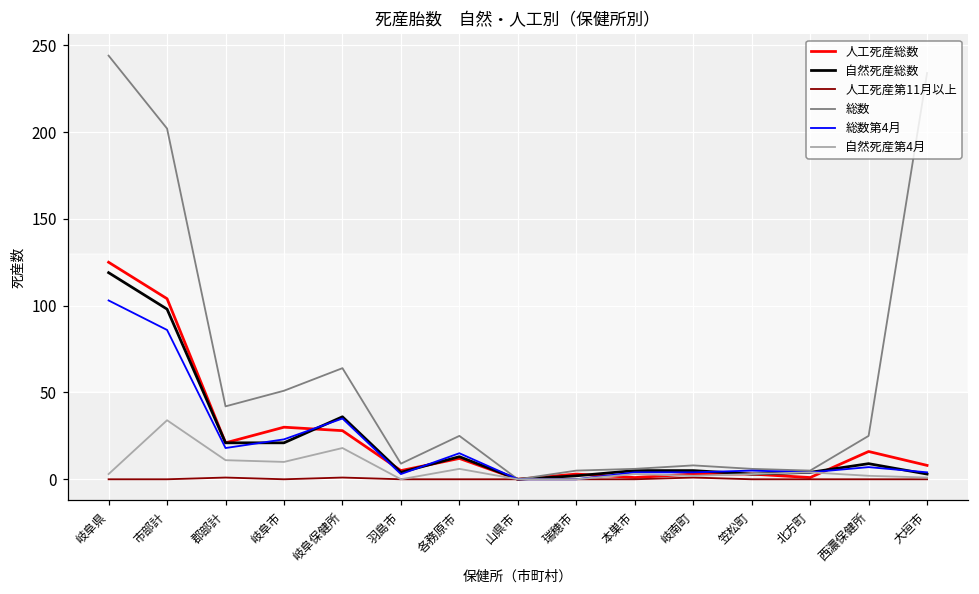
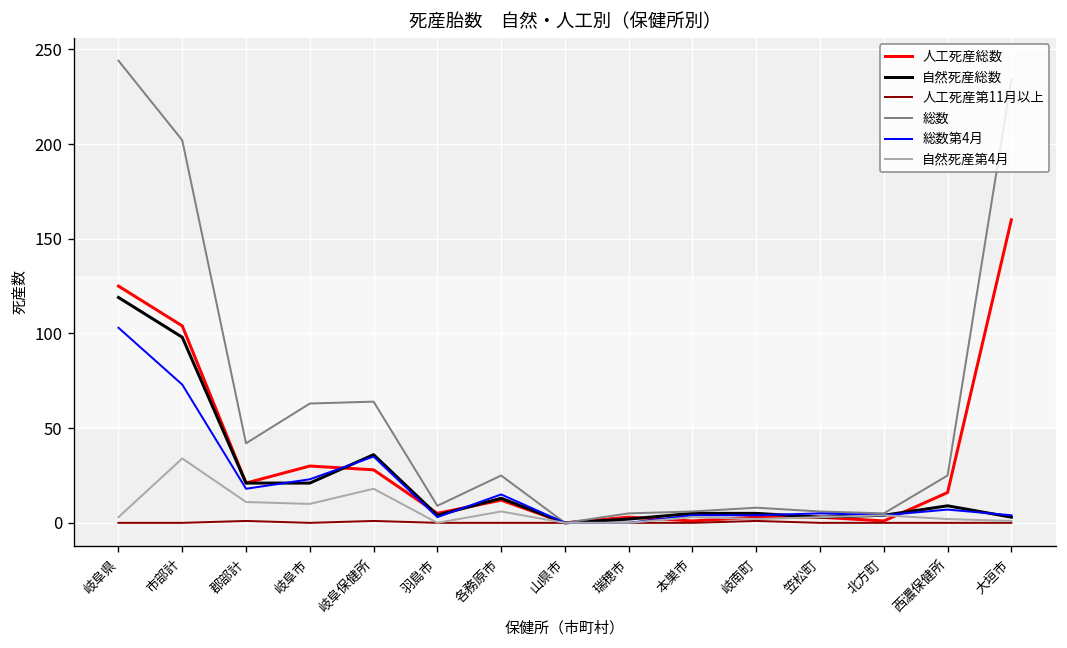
  {
    "人工死産総数": {
      "岐阜県": 125,
      "市部計": 104,
      "岐阜市": 30,
      "岐阜保健所": 28,
      "西濃保健所": 16,
-     "大垣市": 8
+     "大垣市": 160
    },
    "自然死産総数": {
      "岐阜県": 119,
      "市部計": 98,
      "岐阜市": 21,
      "西濃保健所": 9
    },
    "人工死産第11月以上": {
      "岐阜県": 0,
      "市部計": 0,
      "郡部計": 1,
      "岐阜市": 0,
      "岐阜保健所": 1,
      "各務原市": 0,
      "笠松町": 0,
      "西濃保健所": 0
    },
    "総数": {
      "岐阜県": 244,
      "市部計": 202,
      "郡部計": 42,
-     "岐阜市": 51,
+     "岐阜市": 63,
      "岐阜保健所": 64,
      "羽島市": 9,
      "各務原市": 25,
      "瑞穂市": 5,
      "岐南町": 8,
      "西濃保健所": 25
    },
    "総数第4月": {
      "岐阜県": 103,
-     "市部計": 86,
+     "市部計": 73,
      "郡部計": 18,
      "岐阜市": 23,
      "各務原市": 15,
      "西濃保健所": 7
    },
    "自然死産第4月": {
      "岐阜県": 3,
      "市部計": 34,
      "郡部計": 11,
      "岐阜市": 10,
      "岐阜保健所": 18,
      "各務原市": 6,
      "西濃保健所": 2
    }
  }
